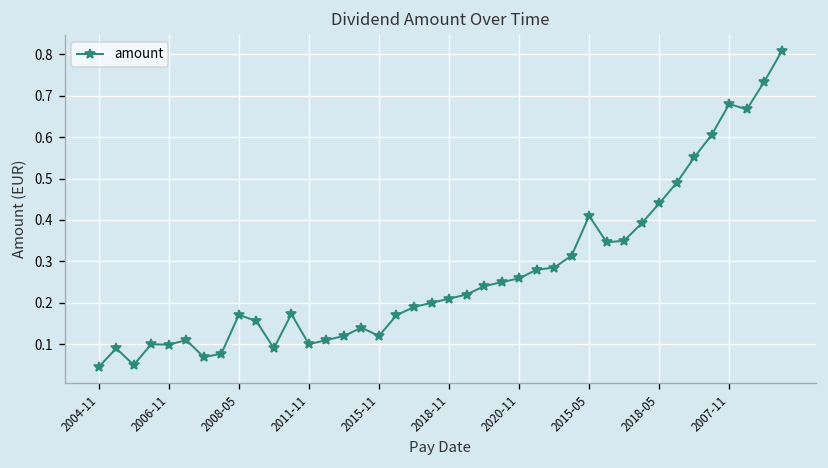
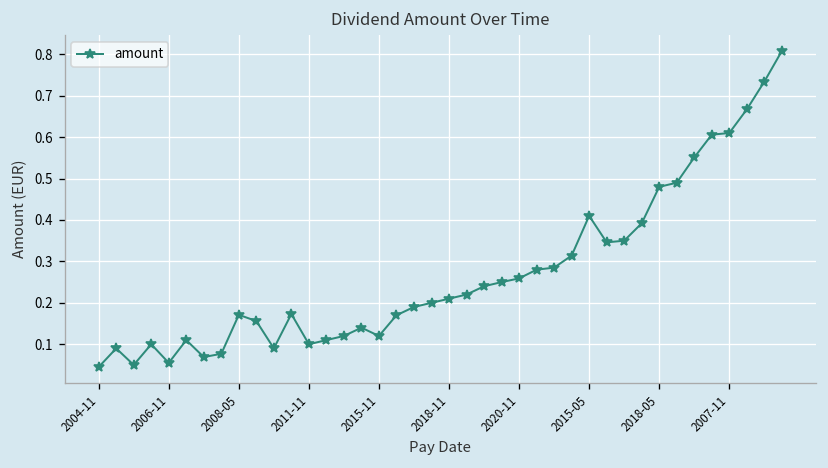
  {
    "2004-11": 0.05,
-   "2006-11": 0.10,
+   "2006-11": 0.06,
    "2008-05": 0.17,
    "2011-11": 0.10,
    "2015-11": 0.12,
    "2018-11": 0.21,
    "2020-11": 0.26,
    "2015-05": 0.41,
-   "2018-05": 0.44,
-   "2007-11": 0.68
+   "2018-05": 0.48,
+   "2007-11": 0.61
  }
